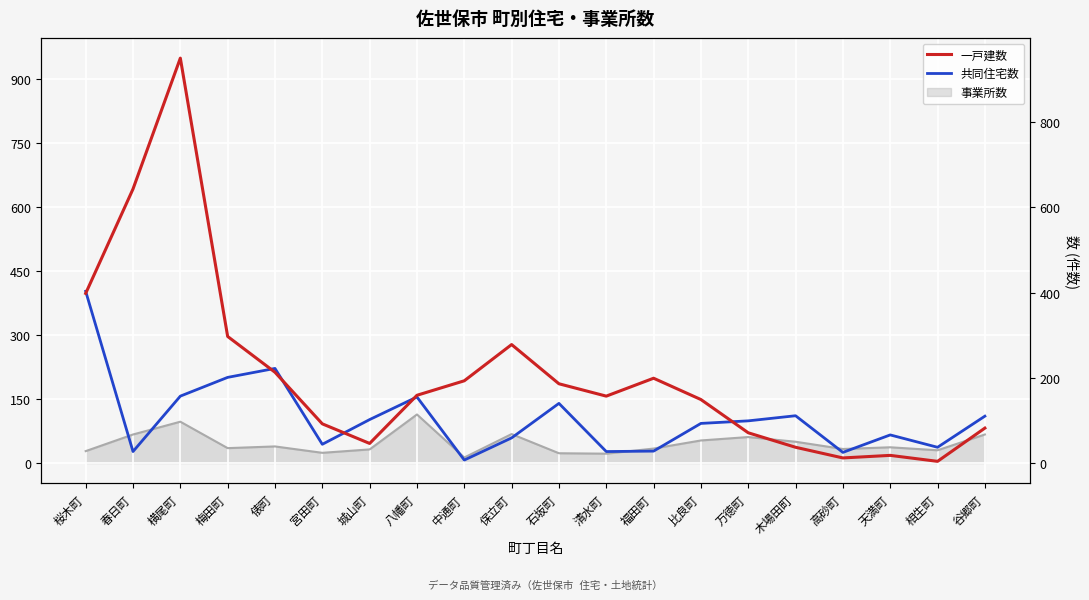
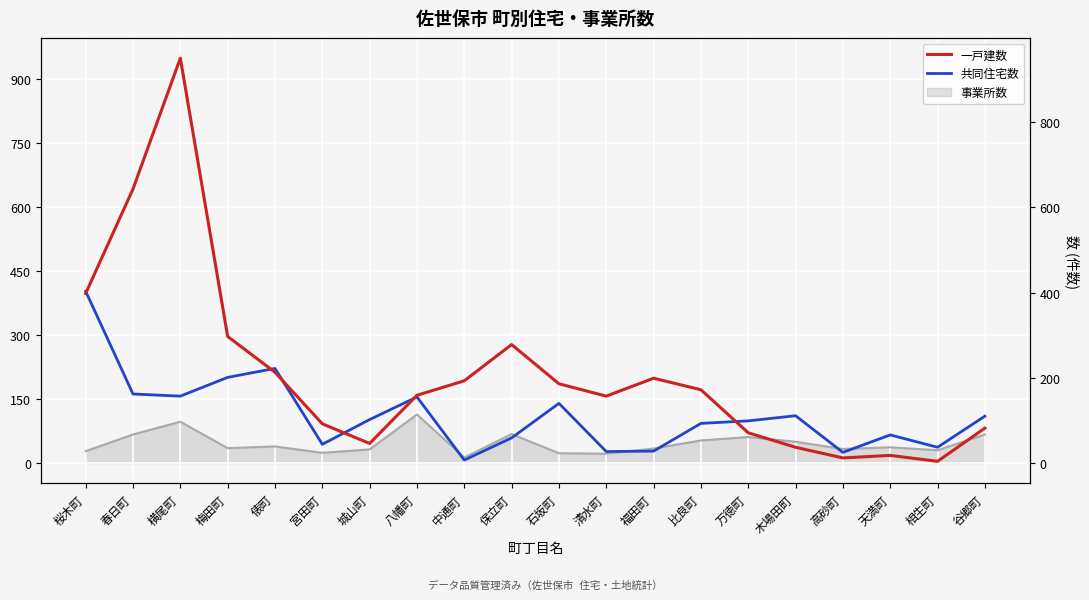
  {
    "一戸建数": {
      "春日町": 640,
      "横尾町": 950,
      "梅田町": 300,
      "俵町": 210,
      "宮田町": 90,
      "城山町": 50,
      "中通町": 190,
      "保立町": 280,
      "石坂町": 190,
      "清水町": 160,
      "福田町": 200,
-     "比良町": 150,
+     "比良町": 170,
      "万徳町": 70,
      "木場田町": 40,
      "高砂町": 10,
      "天満町": 20,
      "相生町": 0,
      "谷郷町": 80
    },
    "共同住宅数": {
-     "春日町": 30,
+     "春日町": 160,
      "横尾町": 160,
      "梅田町": 200,
      "俵町": 220,
      "宮田町": 40,
      "城山町": 100,
      "中通町": 10,
      "保立町": 60,
      "石坂町": 140,
      "比良町": 90,
      "万徳町": 100,
      "木場田町": 110,
      "高砂町": 30,
      "天満町": 70,
      "相生町": 40,
      "谷郷町": 110
    },
    "事業所数": {
      "桜木町": 30,
      "春日町": 70,
      "横尾町": 100,
      "梅田町": 40,
      "俵町": 40,
      "宮田町": 20,
      "城山町": 30,
      "八幡町": 110,
      "中通町": 10,
      "保立町": 70,
      "石坂町": 20,
      "比良町": 50,
      "万徳町": 60,
      "木場田町": 50,
      "高砂町": 30,
      "天満町": 40,
      "相生町": 30,
      "谷郷町": 70
    }
  }
